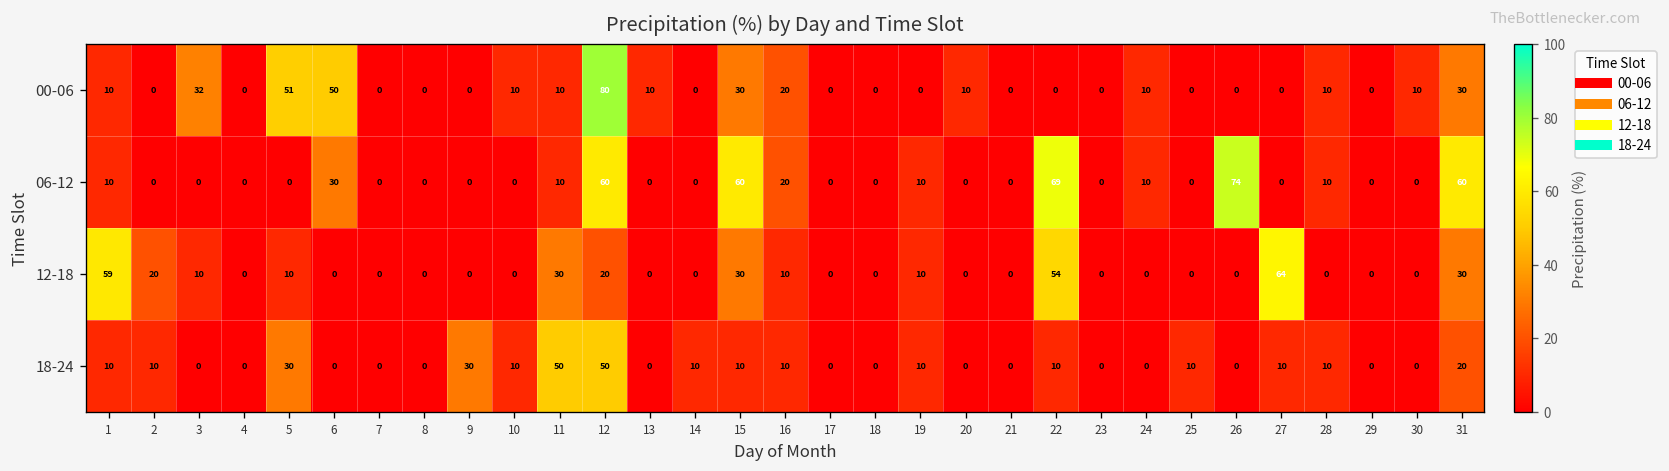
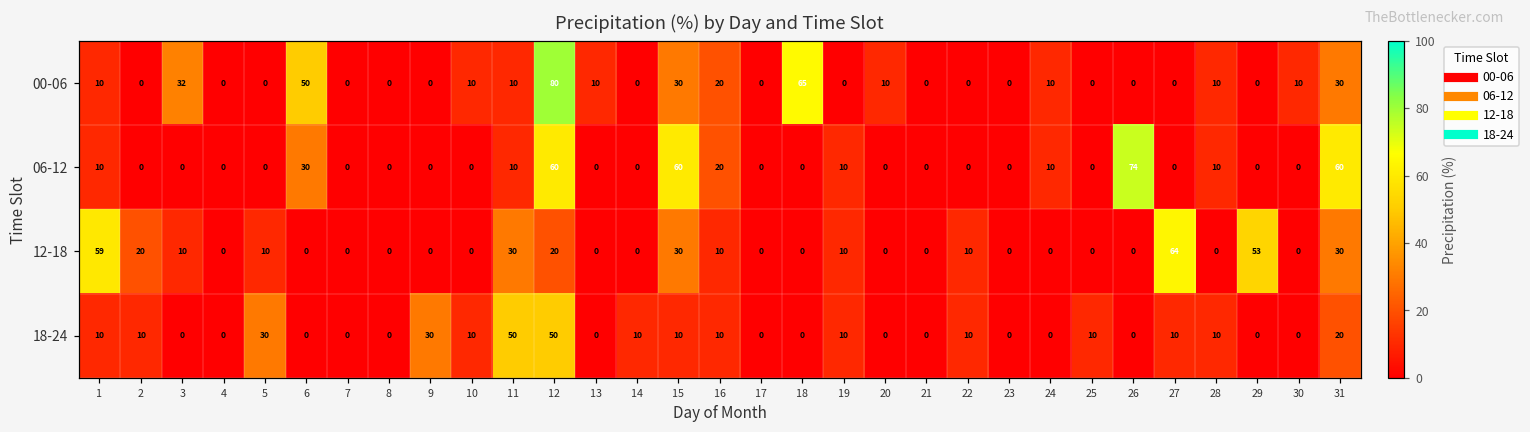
  {
    "00-06": {
      "1": 10,
      "2": 0,
      "3": 32,
      "4": 0,
-     "5": 51,
+     "5": 0,
      "6": 50,
      "7": 0,
      "8": 0,
      "9": 0,
      "10": 10,
      "11": 10,
      "12": 80,
      "13": 10,
      "14": 0,
      "15": 30,
      "16": 20,
      "17": 0,
-     "18": 0,
+     "18": 65,
      "19": 0,
      "20": 10,
      "21": 0,
      "22": 0,
      "23": 0,
      "24": 10,
      "25": 0,
      "26": 0,
      "27": 0,
      "28": 10,
      "29": 0,
      "30": 10,
      "31": 30
    },
    "06-12": {
      "1": 10,
      "2": 0,
      "3": 0,
      "4": 0,
      "5": 0,
      "6": 30,
      "7": 0,
      "8": 0,
      "9": 0,
      "10": 0,
      "11": 10,
      "12": 60,
      "13": 0,
      "14": 0,
      "15": 60,
      "16": 20,
      "17": 0,
      "18": 0,
      "19": 10,
      "20": 0,
      "21": 0,
-     "22": 69,
+     "22": 0,
      "23": 0,
      "24": 10,
      "25": 0,
      "26": 74,
      "27": 0,
      "28": 10,
      "29": 0,
      "30": 0,
      "31": 60
    },
    "12-18": {
      "1": 59,
      "2": 20,
      "3": 10,
      "4": 0,
      "5": 10,
      "6": 0,
      "7": 0,
      "8": 0,
      "9": 0,
      "10": 0,
      "11": 30,
      "12": 20,
      "13": 0,
      "14": 0,
      "15": 30,
      "16": 10,
      "17": 0,
      "18": 0,
      "19": 10,
      "20": 0,
      "21": 0,
-     "22": 54,
+     "22": 10,
      "23": 0,
      "24": 0,
      "25": 0,
      "26": 0,
      "27": 64,
      "28": 0,
-     "29": 0,
+     "29": 53,
      "30": 0,
      "31": 30
    },
    "18-24": {
      "1": 10,
      "2": 10,
      "3": 0,
      "4": 0,
      "5": 30,
      "6": 0,
      "7": 0,
      "8": 0,
      "9": 30,
      "10": 10,
      "11": 50,
      "12": 50,
      "13": 0,
      "14": 10,
      "15": 10,
      "16": 10,
      "17": 0,
      "18": 0,
      "19": 10,
      "20": 0,
      "21": 0,
      "22": 10,
      "23": 0,
      "24": 0,
      "25": 10,
      "26": 0,
      "27": 10,
      "28": 10,
      "29": 0,
      "30": 0,
      "31": 20
    }
  }
